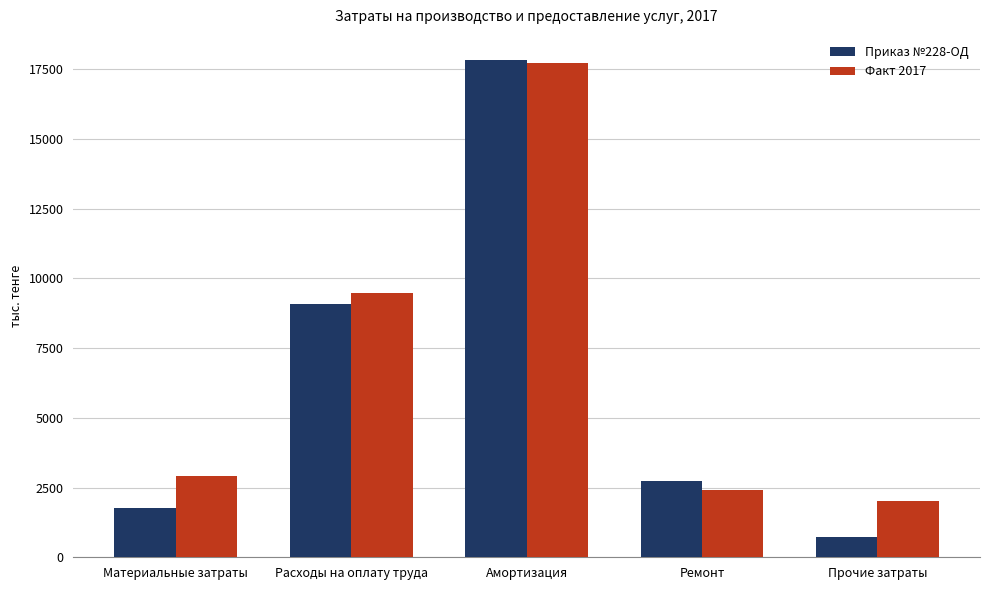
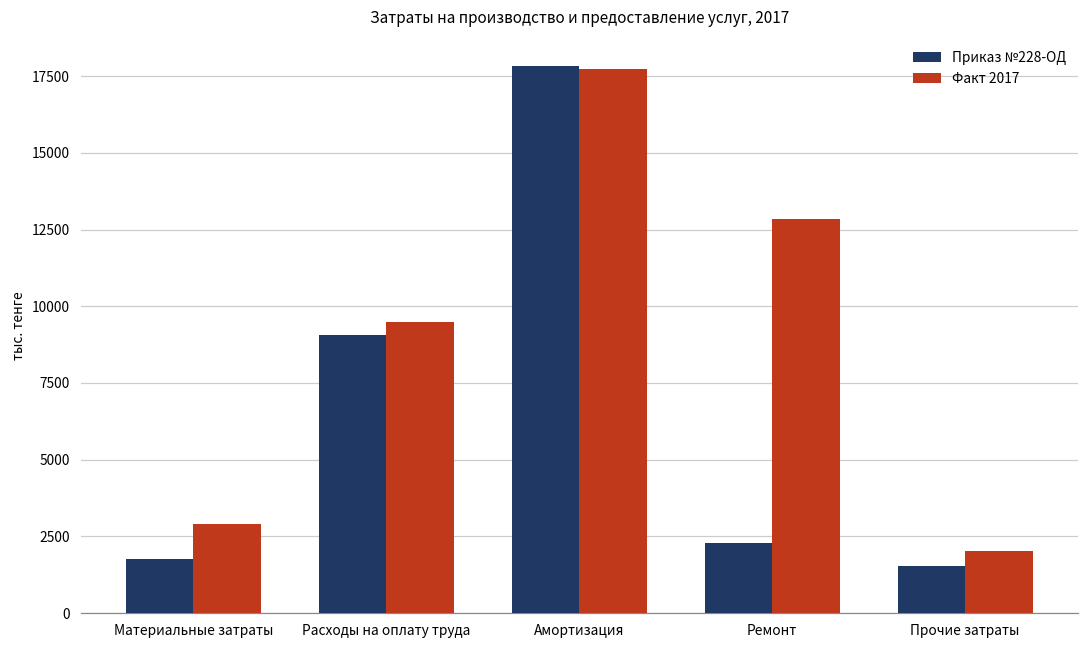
  {
    "Приказ №228-ОД": {
      "Материальные затраты": 1800,
      "Расходы на оплату труда": 9100,
      "Амортизация": 17800,
-     "Ремонт": 2700,
-     "Прочие затраты": 700
+     "Ремонт": 2300,
+     "Прочие затраты": 1500
    },
    "Факт 2017": {
      "Материальные затраты": 2900,
      "Расходы на оплату труда": 9500,
      "Амортизация": 17700,
-     "Ремонт": 2400,
+     "Ремонт": 12800,
      "Прочие затраты": 2000
    }
  }
